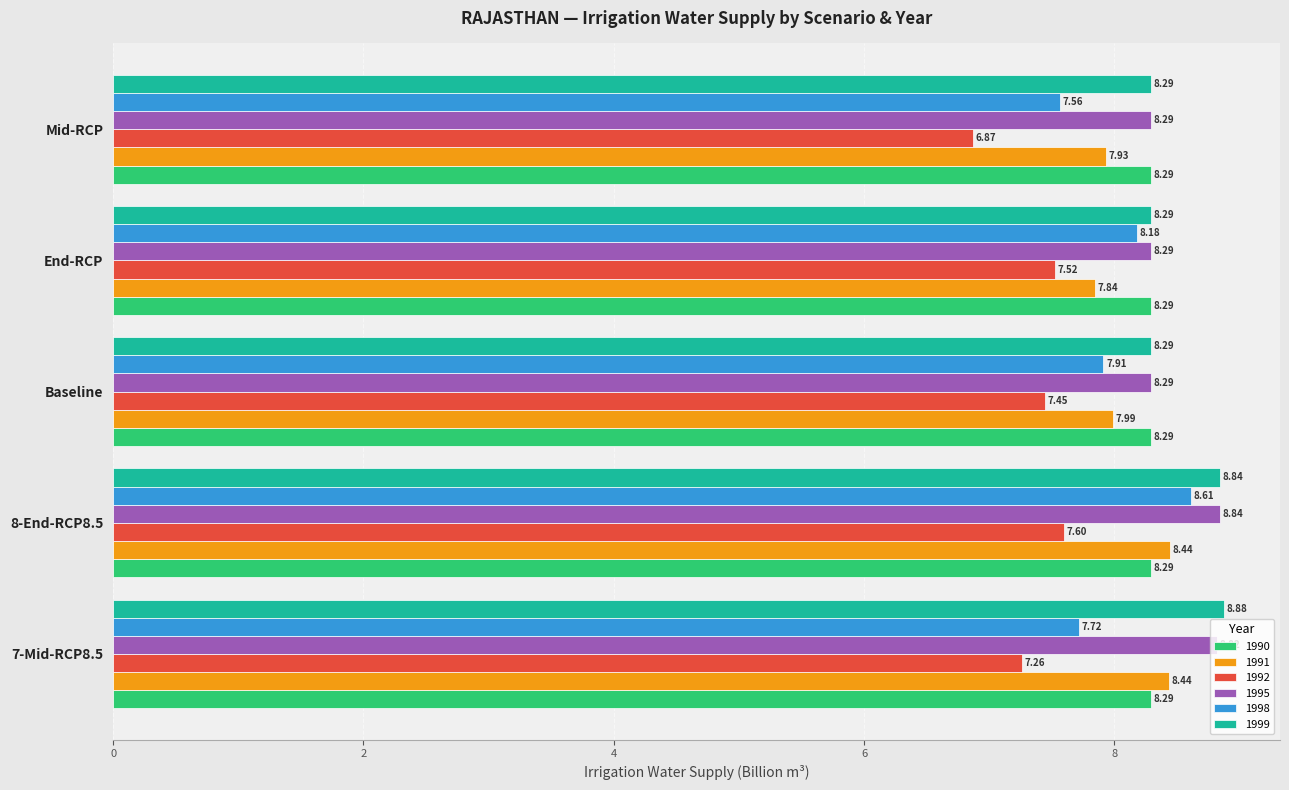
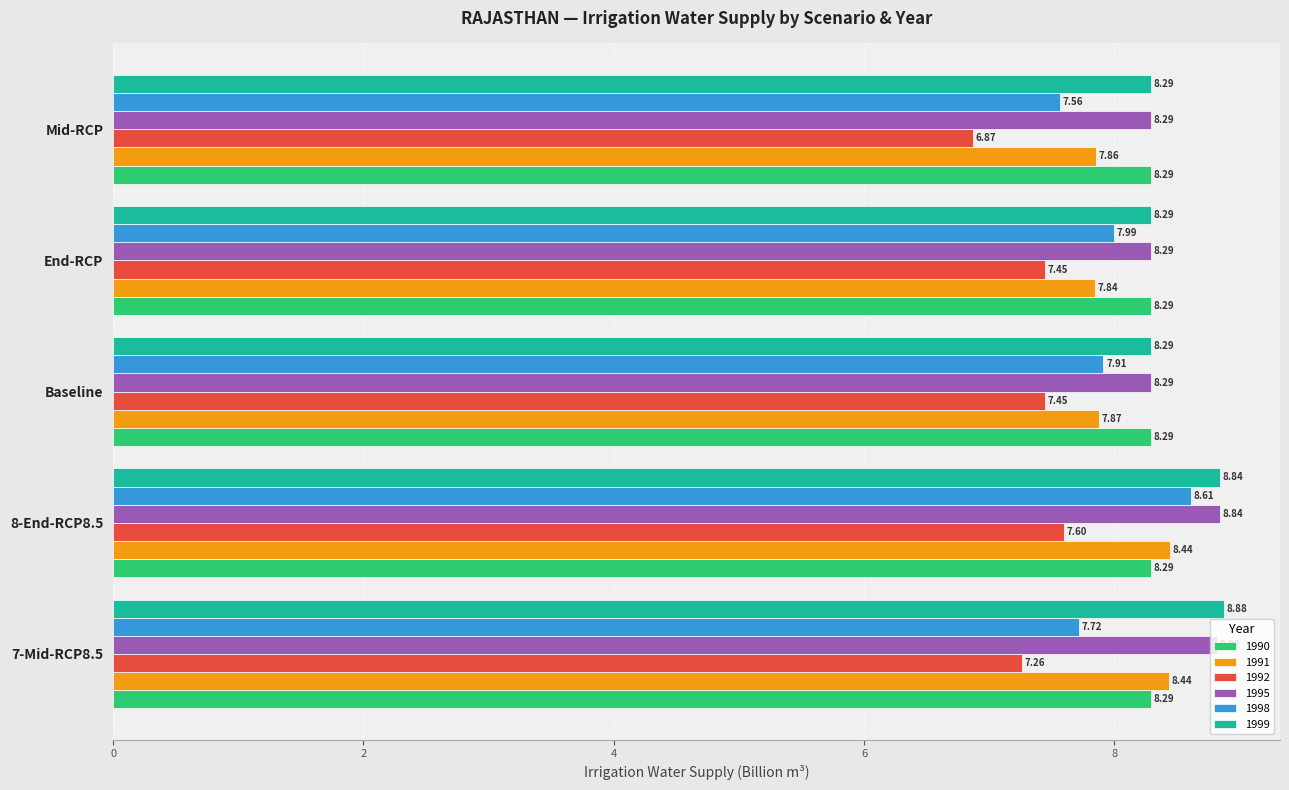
  {
    "1991": {
-     "Mid-RCP": 7.93,
+     "Mid-RCP": 7.86,
      "End-RCP": 7.84,
-     "Baseline": 7.99,
+     "Baseline": 7.87,
      "8-End-RCP8.5": 8.44,
      "7-Mid-RCP8.5": 8.44
    },
    "1992": {
      "Mid-RCP": 6.87,
-     "End-RCP": 7.52,
+     "End-RCP": 7.45,
      "Baseline": 7.45,
      "8-End-RCP8.5": 7.60,
      "7-Mid-RCP8.5": 7.26
    },
    "1995": {
      "Mid-RCP": 8.29,
      "End-RCP": 8.29,
      "Baseline": 8.29,
      "8-End-RCP8.5": 8.84
    },
    "1998": {
      "Mid-RCP": 7.56,
-     "End-RCP": 8.18,
+     "End-RCP": 7.99,
      "Baseline": 7.91,
      "8-End-RCP8.5": 8.61,
      "7-Mid-RCP8.5": 7.72
    }
  }
